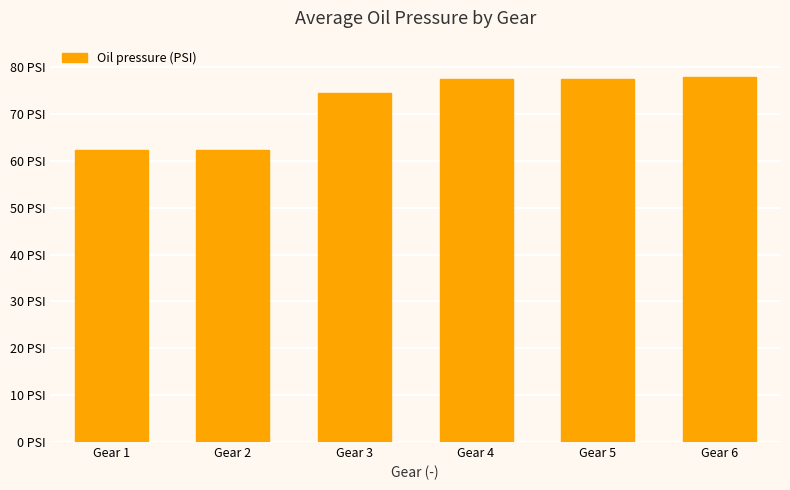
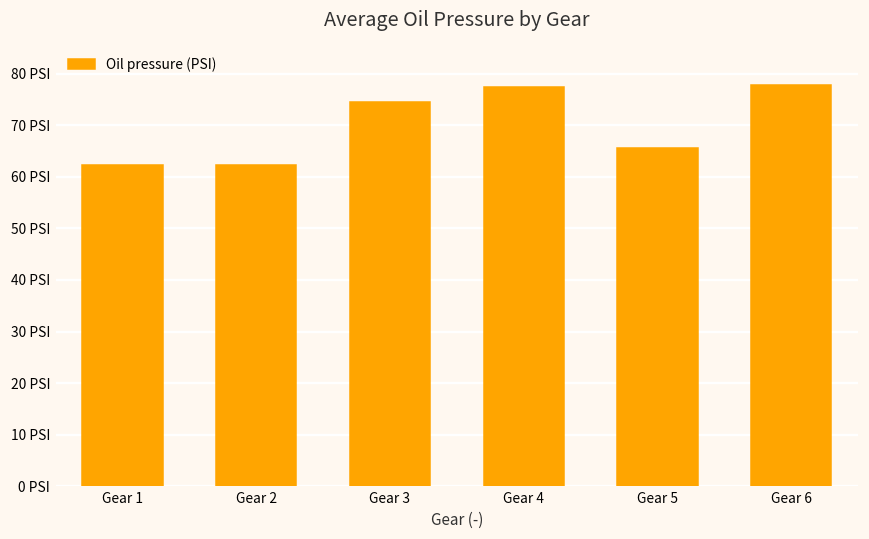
  {
    "Gear 1": "62 PSI",
    "Gear 2": "62 PSI",
    "Gear 3": "74 PSI",
    "Gear 4": "77 PSI",
-   "Gear 5": "78 PSI",
+   "Gear 5": "66 PSI",
    "Gear 6": "78 PSI"
  }
